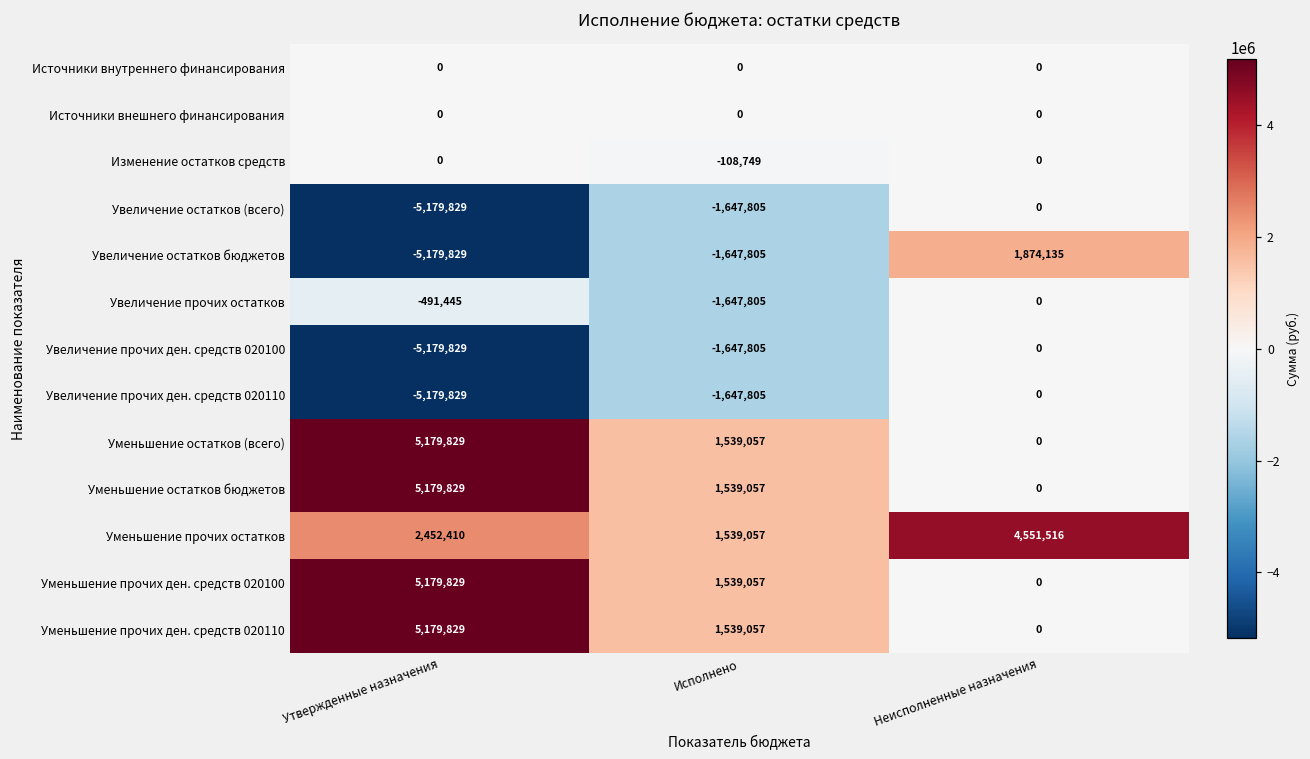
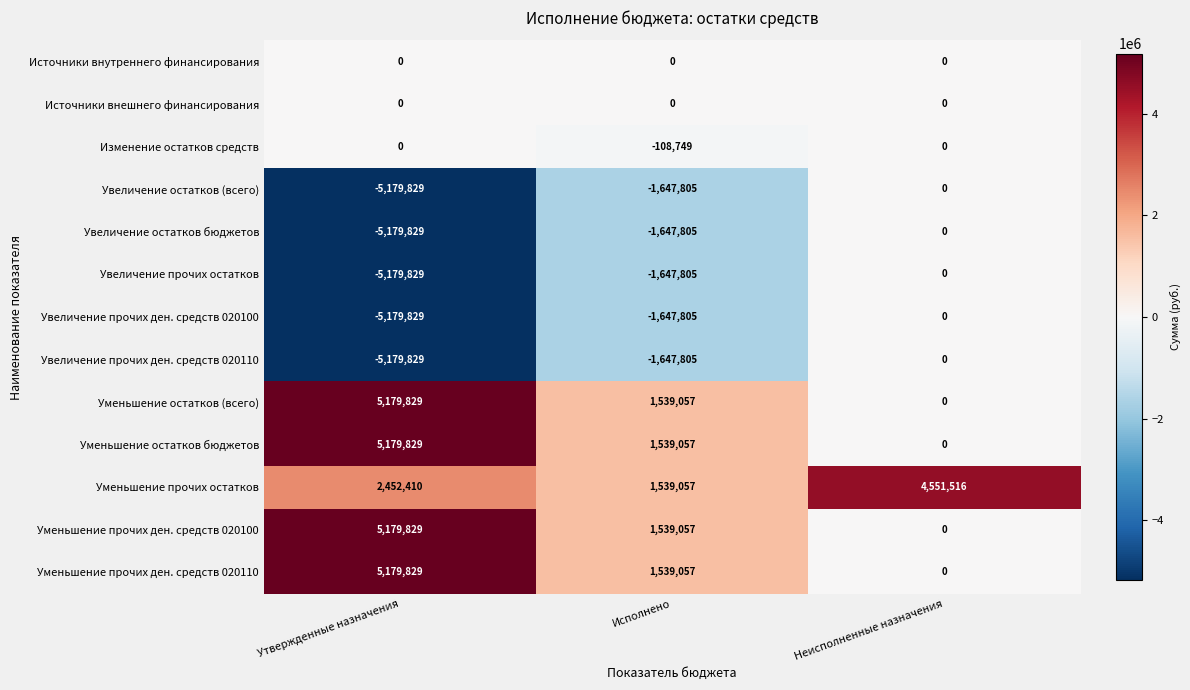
  {
    "Источники внутреннего финансирования": {
      "Утвержденные назначения": "0",
      "Исполнено": "0",
      "Неисполненные назначения": "0"
    },
    "Источники внешнего финансирования": {
      "Утвержденные назначения": "0",
      "Исполнено": "0",
      "Неисполненные назначения": "0"
    },
    "Изменение остатков средств": {
      "Утвержденные назначения": "0",
      "Исполнено": "-108,749",
      "Неисполненные назначения": "0"
    },
    "Увеличение остатков (всего)": {
      "Утвержденные назначения": "-5,179,829",
      "Исполнено": "-1,647,805",
      "Неисполненные назначения": "0"
    },
    "Увеличение остатков бюджетов": {
      "Утвержденные назначения": "-5,179,829",
      "Исполнено": "-1,647,805",
-     "Неисполненные назначения": "1,874,135"
+     "Неисполненные назначения": "0"
    },
    "Увеличение прочих остатков": {
-     "Утвержденные назначения": "-491,445",
+     "Утвержденные назначения": "-5,179,829",
      "Исполнено": "-1,647,805",
      "Неисполненные назначения": "0"
    },
    "Увеличение прочих ден. средств 020100": {
      "Утвержденные назначения": "-5,179,829",
      "Исполнено": "-1,647,805",
      "Неисполненные назначения": "0"
    },
    "Увеличение прочих ден. средств 020110": {
      "Утвержденные назначения": "-5,179,829",
      "Исполнено": "-1,647,805",
      "Неисполненные назначения": "0"
    },
    "Уменьшение остатков (всего)": {
      "Утвержденные назначения": "5,179,829",
      "Исполнено": "1,539,057",
      "Неисполненные назначения": "0"
    },
    "Уменьшение остатков бюджетов": {
      "Утвержденные назначения": "5,179,829",
      "Исполнено": "1,539,057",
      "Неисполненные назначения": "0"
    },
    "Уменьшение прочих остатков": {
      "Утвержденные назначения": "2,452,410",
      "Исполнено": "1,539,057",
      "Неисполненные назначения": "4,551,516"
    },
    "Уменьшение прочих ден. средств 020100": {
      "Утвержденные назначения": "5,179,829",
      "Исполнено": "1,539,057",
      "Неисполненные назначения": "0"
    },
    "Уменьшение прочих ден. средств 020110": {
      "Утвержденные назначения": "5,179,829",
      "Исполнено": "1,539,057",
      "Неисполненные назначения": "0"
    }
  }
